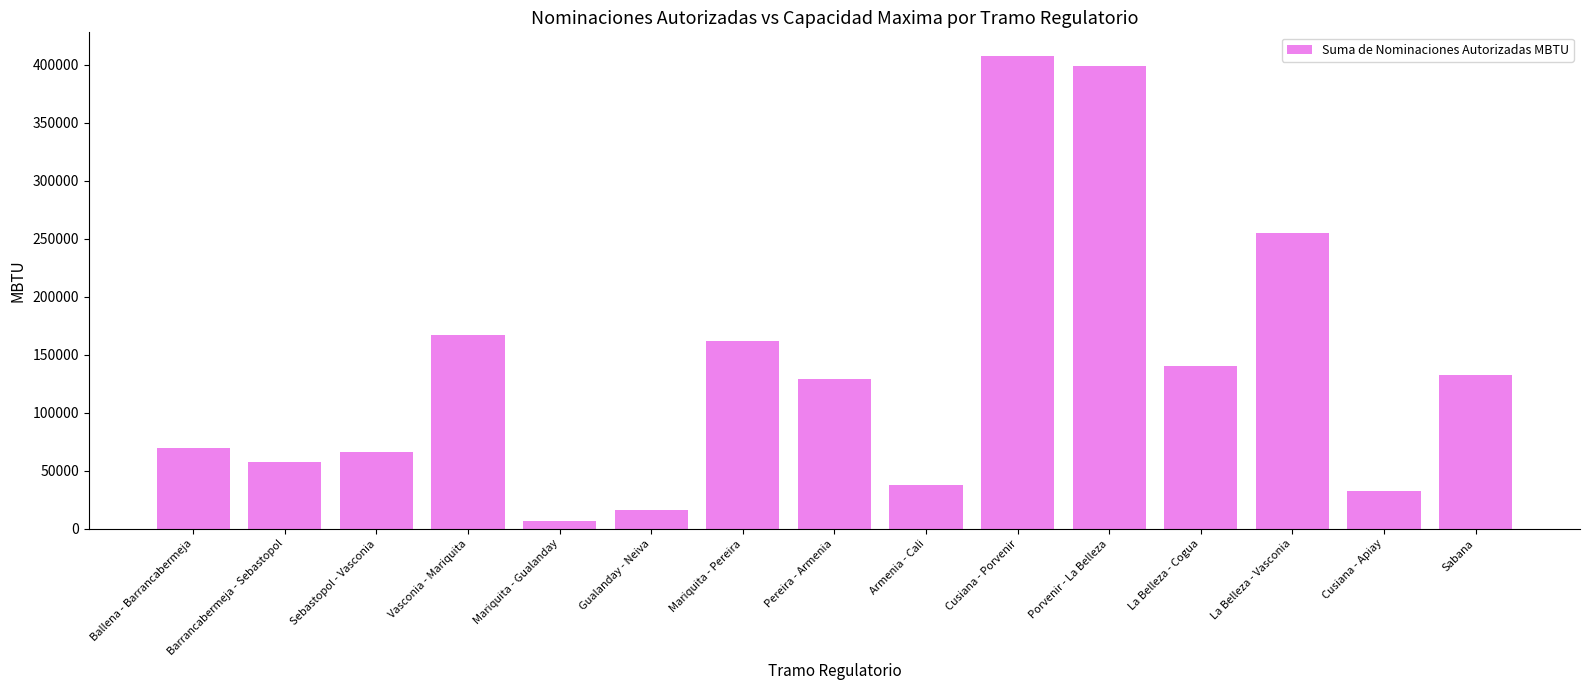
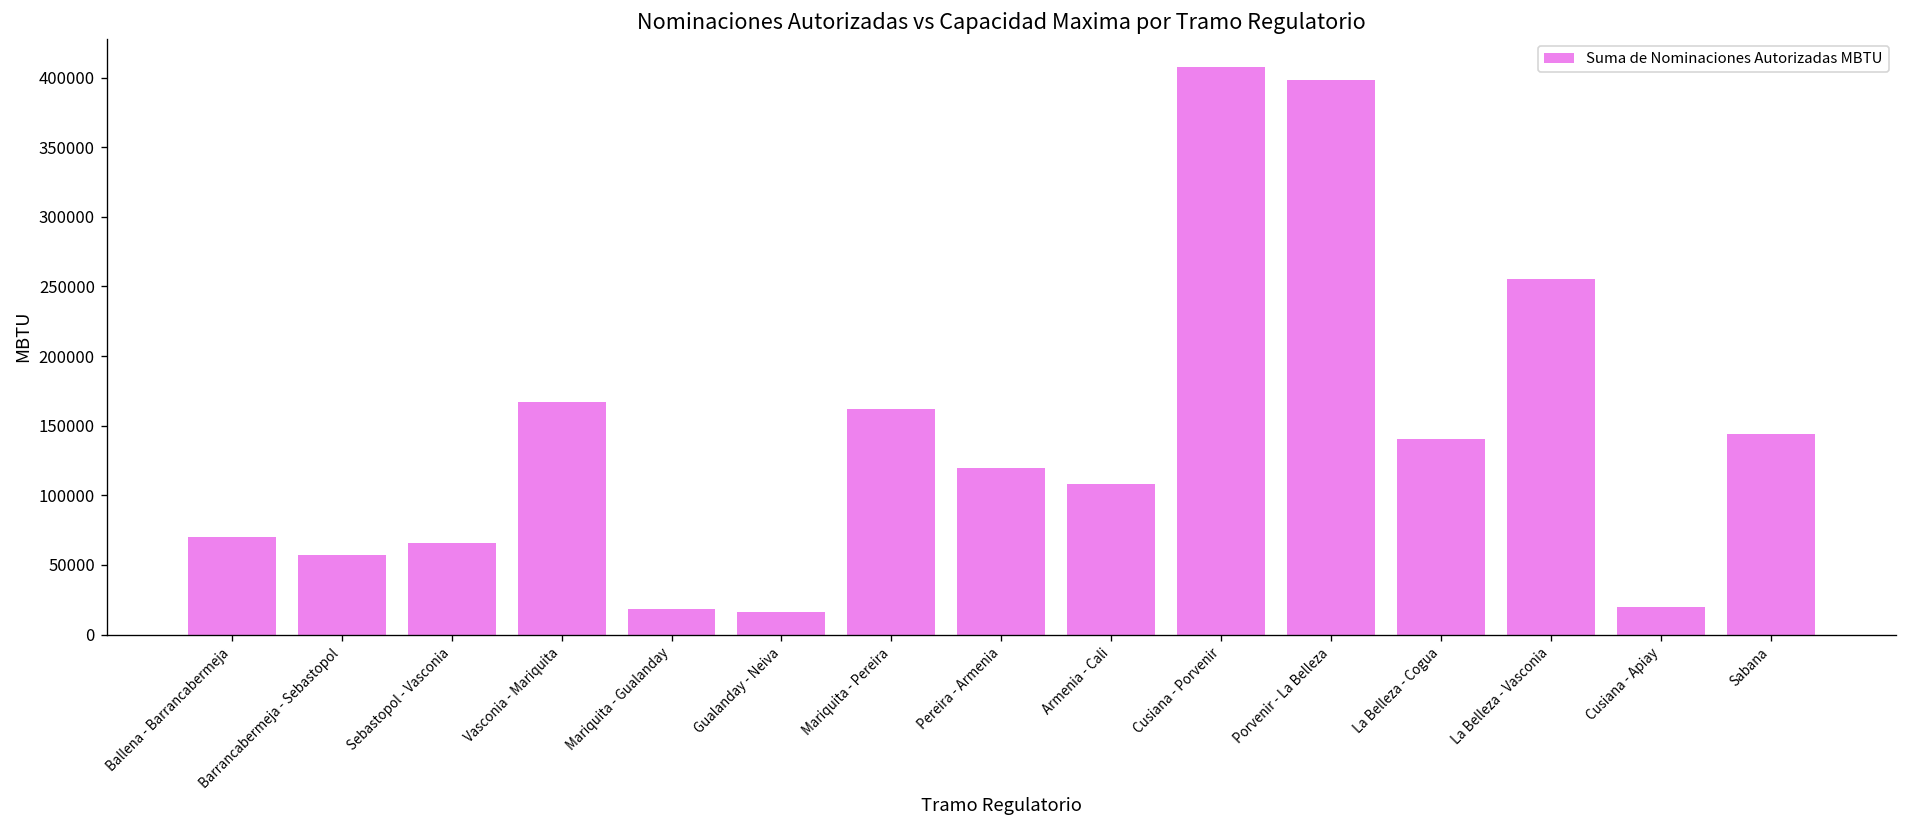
  {
    "Ballena - Barrancabermeja": 70000,
    "Barrancabermeja - Sebastopol": 57000,
    "Sebastopol - Vasconia": 66000,
    "Vasconia - Mariquita": 167000,
-   "Mariquita - Gualanday": 7000,
+   "Mariquita - Gualanday": 18000,
    "Gualanday - Neiva": 16000,
    "Mariquita - Pereira": 162000,
-   "Pereira - Armenia": 129000,
-   "Armenia - Cali": 38000,
+   "Pereira - Armenia": 120000,
+   "Armenia - Cali": 108000,
    "Cusiana - Porvenir": 407000,
    "Porvenir - La Belleza": 399000,
    "La Belleza - Cogua": 140000,
    "La Belleza - Vasconia": 255000,
-   "Cusiana - Apiay": 33000,
-   "Sabana": 133000
+   "Cusiana - Apiay": 20000,
+   "Sabana": 144000
  }
